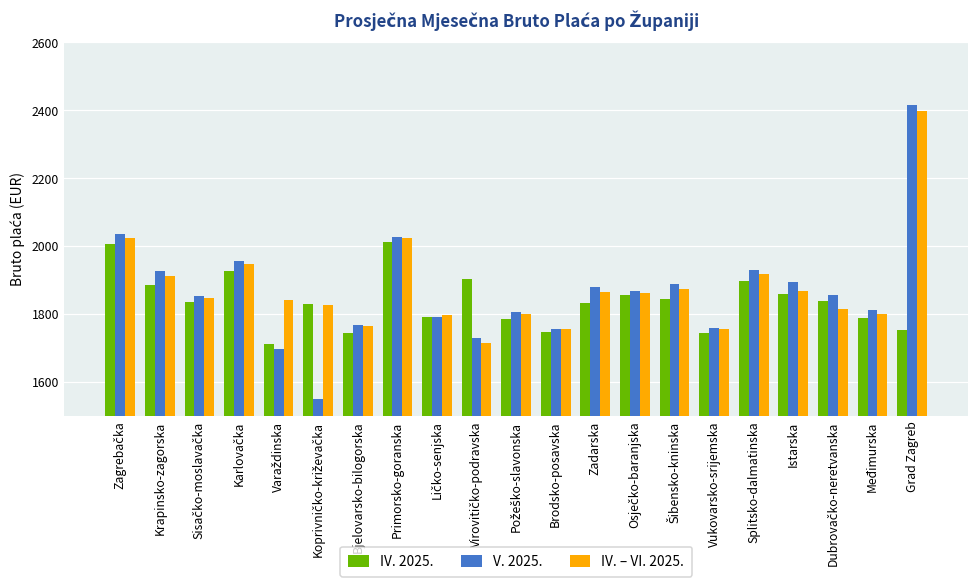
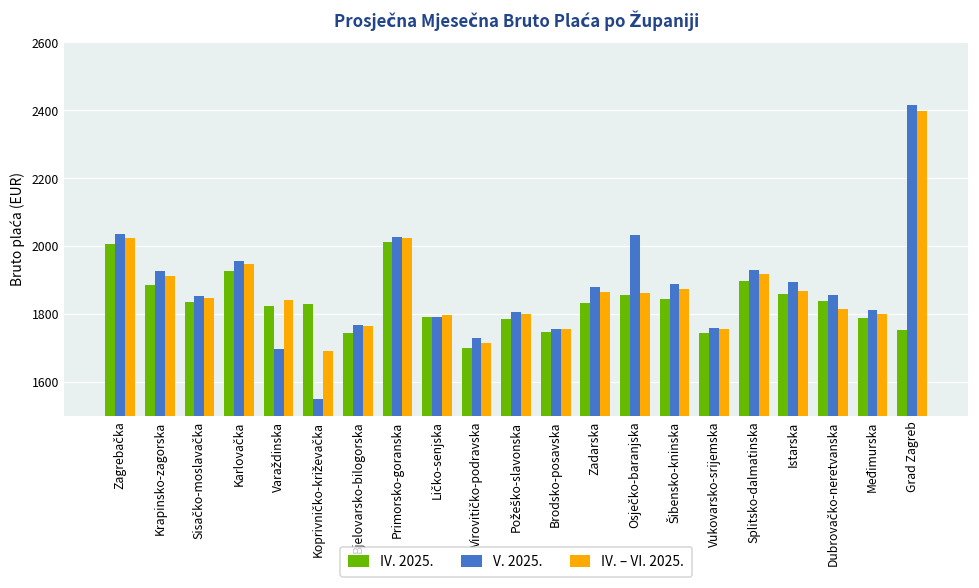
  {
    "IV. 2025.": {
      "Zagrebačka": 2010,
      "Krapinsko-zagorska": 1890,
      "Sisačko-moslavačka": 1840,
      "Karlovačka": 1930,
-     "Varaždinska": 1710,
+     "Varaždinska": 1820,
      "Koprivničko-križevačka": 1830,
      "Bjelovarsko-bilogorska": 1750,
      "Primorsko-goranska": 2010,
      "Ličko-senjska": 1790,
-     "Virovitičko-podravska": 1900,
+     "Virovitičko-podravska": 1700,
      "Požeško-slavonska": 1790,
      "Brodsko-posavska": 1750,
      "Zadarska": 1830,
      "Osječko-baranjska": 1860,
      "Šibensko-kninska": 1850,
      "Vukovarsko-srijemska": 1740,
      "Splitsko-dalmatinska": 1900,
      "Istarska": 1860,
      "Dubrovačko-neretvanska": 1840,
      "Međimurska": 1790,
      "Grad Zagreb": 1750
    },
    "V. 2025.": {
      "Zagrebačka": 2040,
      "Krapinsko-zagorska": 1930,
      "Sisačko-moslavačka": 1850,
      "Karlovačka": 1960,
      "Varaždinska": 1700,
      "Koprivničko-križevačka": 1550,
      "Bjelovarsko-bilogorska": 1770,
      "Primorsko-goranska": 2030,
      "Ličko-senjska": 1790,
      "Virovitičko-podravska": 1730,
      "Požeško-slavonska": 1810,
      "Brodsko-posavska": 1760,
      "Zadarska": 1880,
-     "Osječko-baranjska": 1870,
+     "Osječko-baranjska": 2030,
      "Šibensko-kninska": 1890,
      "Vukovarsko-srijemska": 1760,
      "Splitsko-dalmatinska": 1930,
      "Istarska": 1890,
      "Dubrovačko-neretvanska": 1860,
      "Međimurska": 1810,
      "Grad Zagreb": 2420
    },
    "IV. – VI. 2025.": {
      "Zagrebačka": 2020,
      "Krapinsko-zagorska": 1910,
      "Sisačko-moslavačka": 1850,
      "Karlovačka": 1950,
      "Varaždinska": 1840,
-     "Koprivničko-križevačka": 1830,
+     "Koprivničko-križevačka": 1690,
      "Bjelovarsko-bilogorska": 1760,
      "Primorsko-goranska": 2030,
      "Ličko-senjska": 1800,
      "Virovitičko-podravska": 1720,
      "Požeško-slavonska": 1800,
      "Brodsko-posavska": 1760,
      "Zadarska": 1860,
      "Osječko-baranjska": 1860,
      "Šibensko-kninska": 1880,
      "Vukovarsko-srijemska": 1760,
      "Splitsko-dalmatinska": 1920,
      "Istarska": 1870,
      "Dubrovačko-neretvanska": 1820,
      "Međimurska": 1800,
      "Grad Zagreb": 2400
    }
  }
